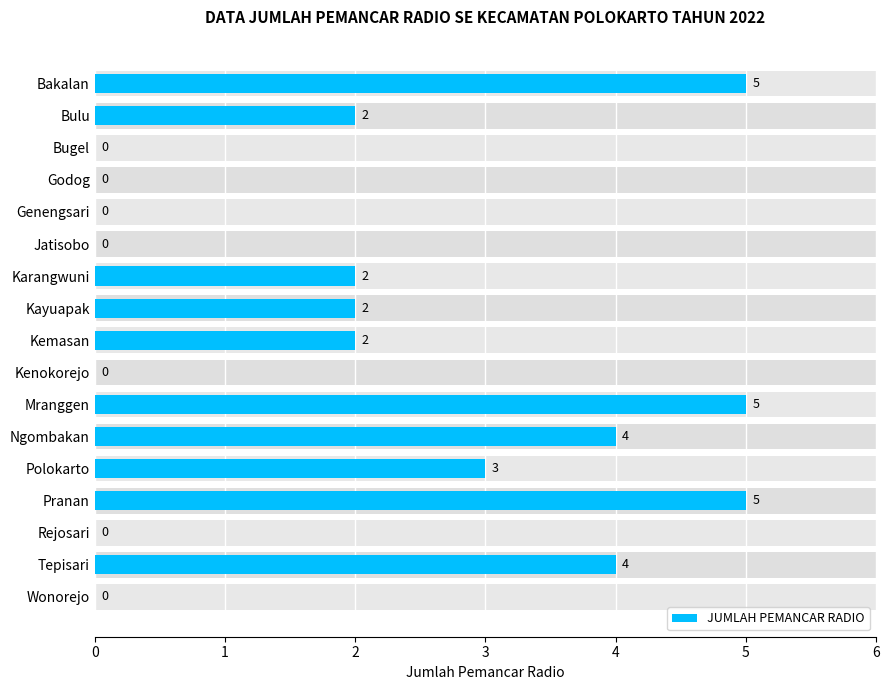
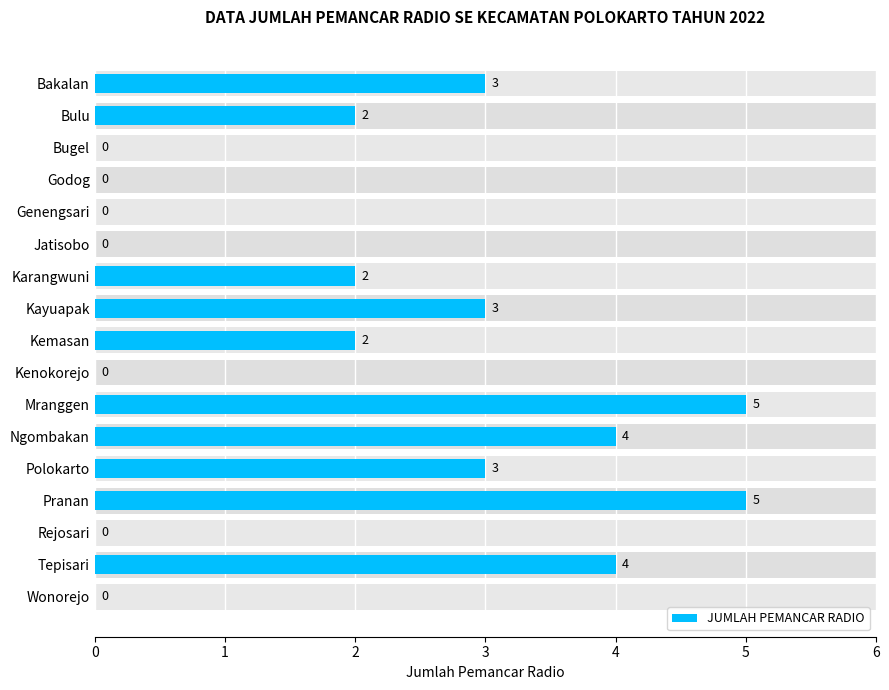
  {
    "JUMLAH PEMANCAR RADIO": {
-     "Bakalan": 5,
+     "Bakalan": 3,
      "Bugel": 0,
      "Godog": 0,
      "Genengsari": 0,
      "Jatisobo": 0,
-     "Kayuapak": 2,
+     "Kayuapak": 3,
      "Kenokorejo": 0,
      "Rejosari": 0,
      "Wonorejo": 0
    }
  }
